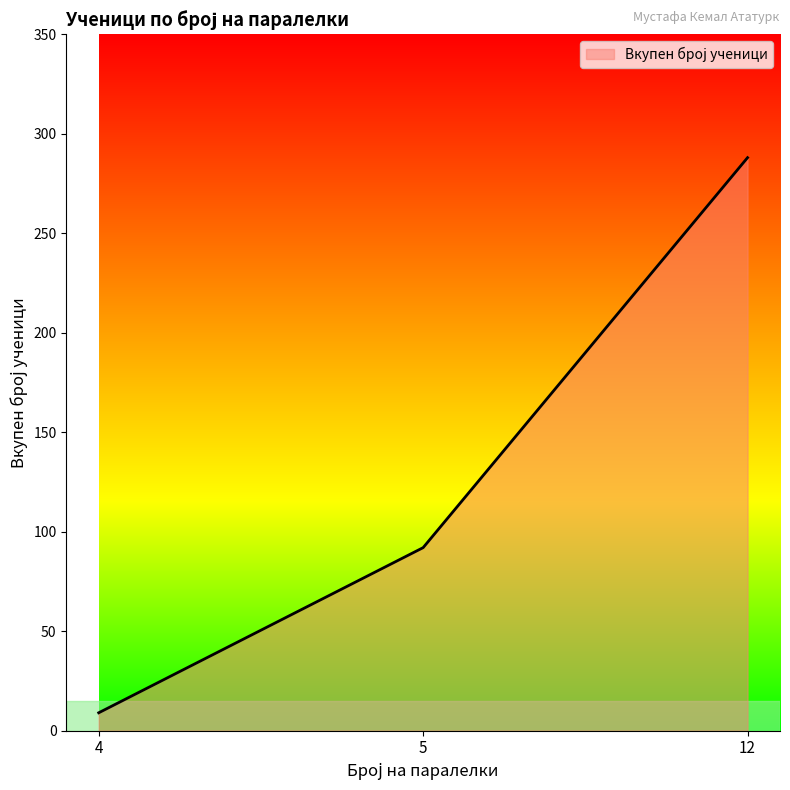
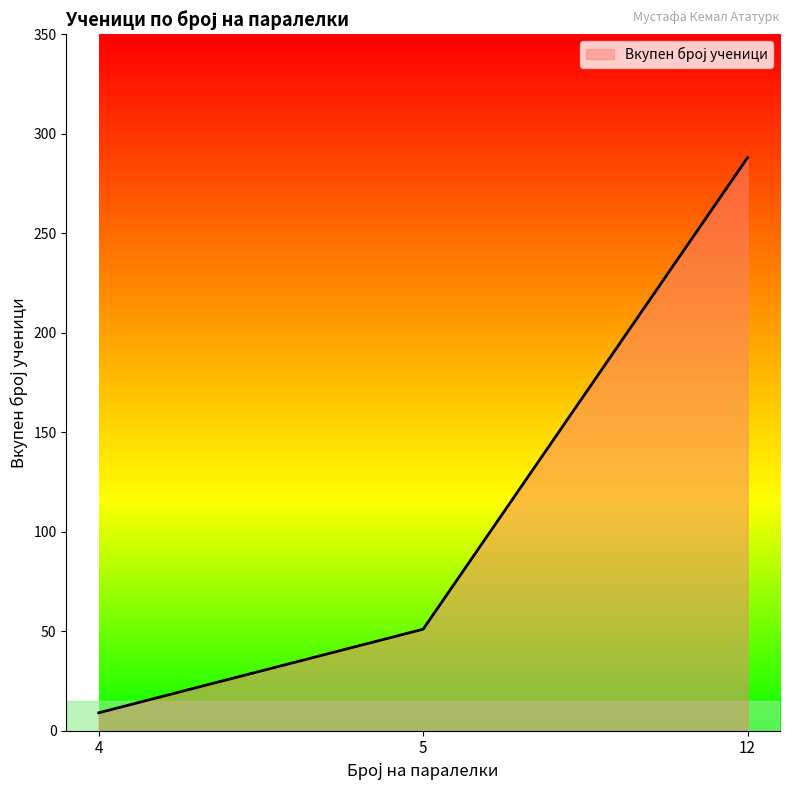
  {
-   "5": 92,
+   "5": 51,
    "12": 288
  }
